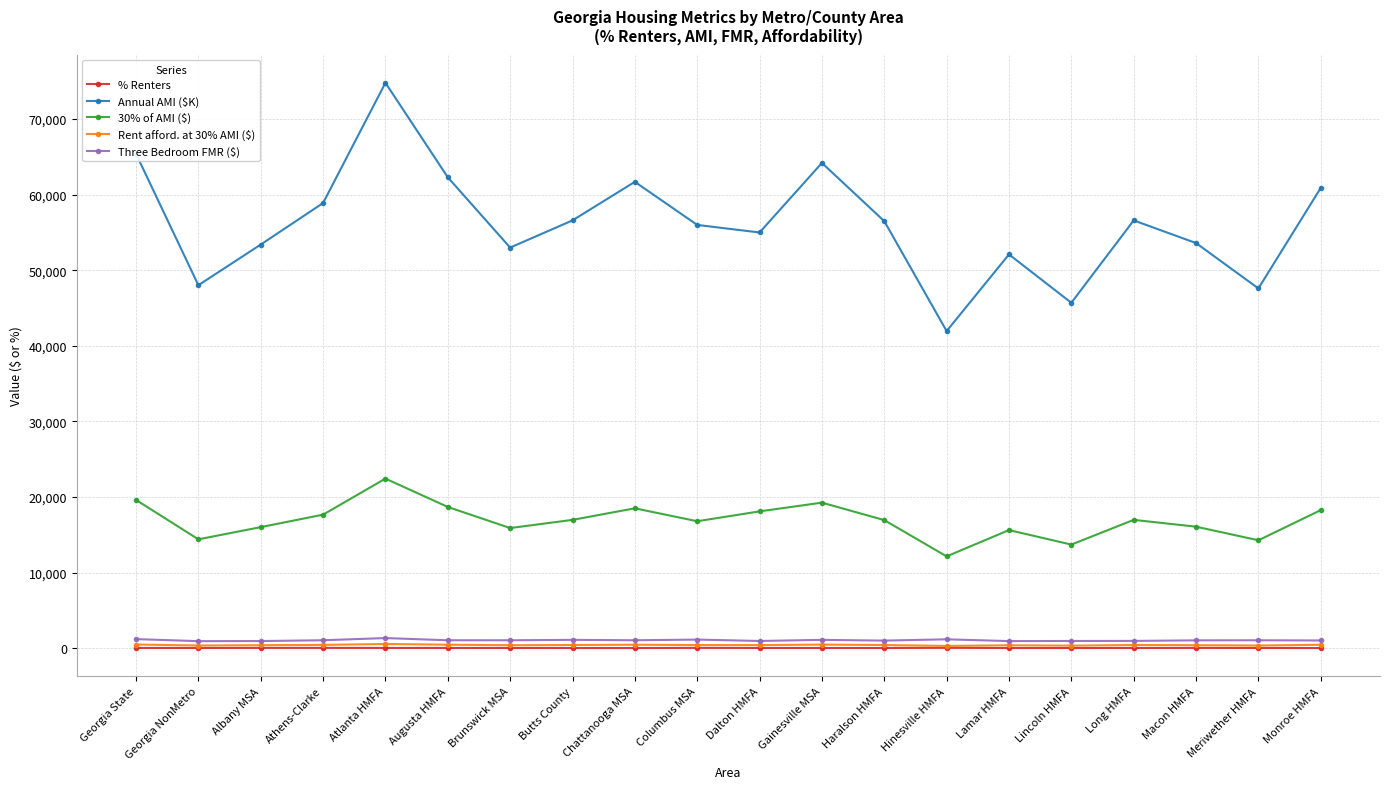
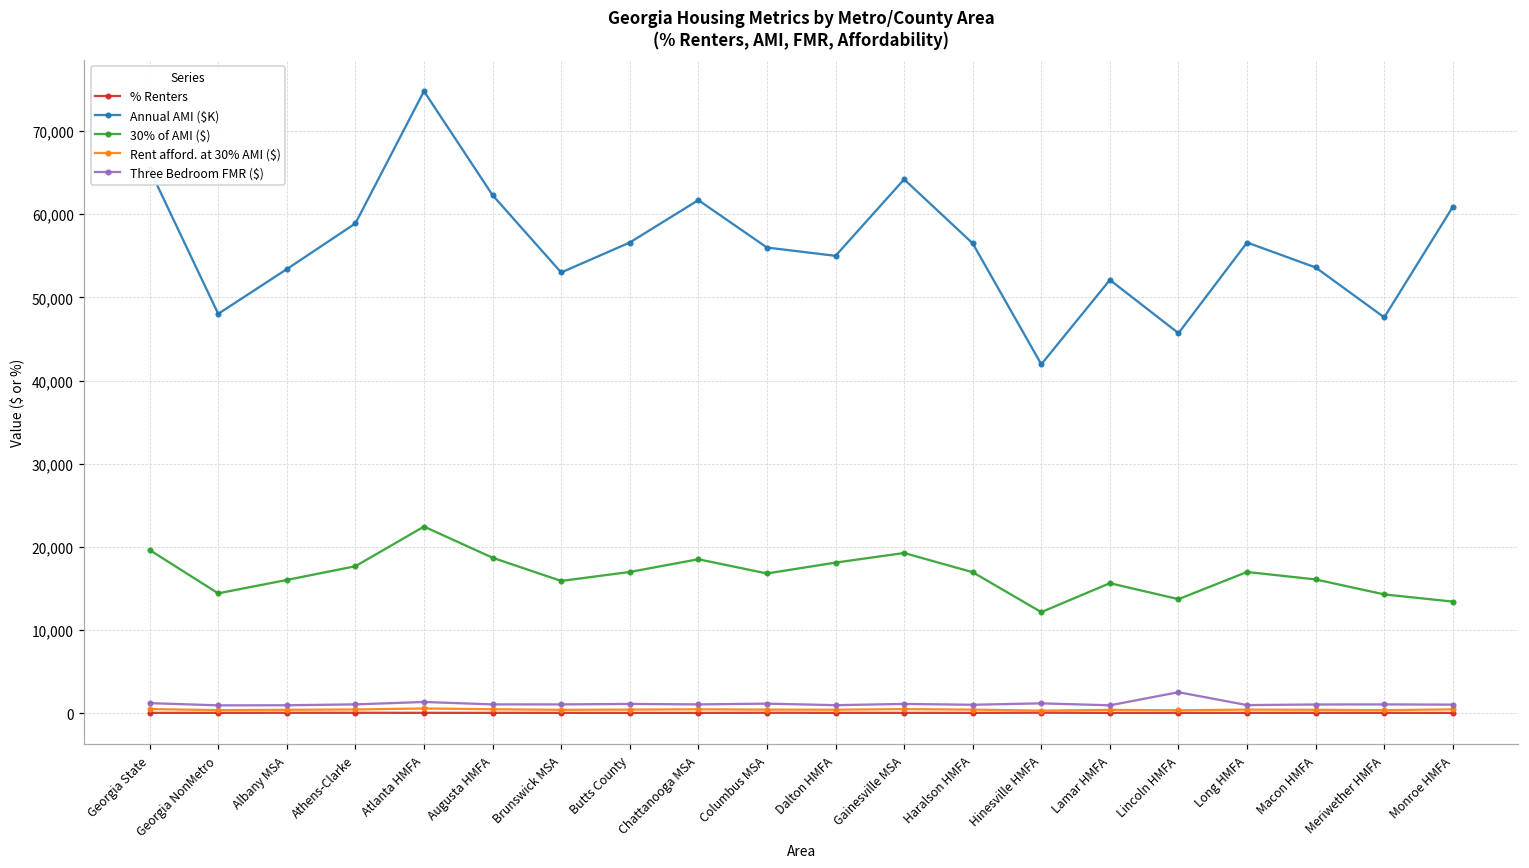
  {
    "% Renters": {
      "Georgia State": "0",
      "Albany MSA": "0",
      "Athens-Clarke": "0",
      "Atlanta HMFA": "0",
      "Augusta HMFA": "0",
      "Brunswick MSA": "0",
      "Butts County": "0",
      "Chattanooga MSA": "0",
      "Columbus MSA": "0",
      "Dalton HMFA": "0",
      "Gainesville MSA": "0",
      "Haralson HMFA": "0",
      "Lamar HMFA": "0",
      "Long HMFA": "0",
      "Macon HMFA": "0",
      "Monroe HMFA": "0"
    },
    "Annual AMI ($K)": {
      "Georgia NonMetro": "48,000",
      "Albany MSA": "53,000",
      "Athens-Clarke": "59,000",
      "Atlanta HMFA": "75,000",
      "Augusta HMFA": "62,000",
      "Brunswick MSA": "53,000",
      "Butts County": "57,000",
      "Chattanooga MSA": "62,000",
      "Columbus MSA": "56,000",
      "Dalton HMFA": "55,000",
      "Gainesville MSA": "64,000",
      "Haralson HMFA": "57,000",
      "Hinesville HMFA": "42,000",
      "Lamar HMFA": "52,000",
      "Lincoln HMFA": "46,000",
      "Long HMFA": "57,000",
      "Macon HMFA": "54,000",
      "Meriwether HMFA": "48,000",
      "Monroe HMFA": "61,000"
    },
    "30% of AMI ($)": {
      "Georgia State": "20,000",
      "Georgia NonMetro": "14,000",
      "Albany MSA": "16,000",
      "Athens-Clarke": "18,000",
      "Atlanta HMFA": "22,000",
      "Augusta HMFA": "19,000",
      "Brunswick MSA": "16,000",
      "Butts County": "17,000",
      "Chattanooga MSA": "19,000",
      "Columbus MSA": "17,000",
      "Dalton HMFA": "18,000",
      "Gainesville MSA": "19,000",
      "Haralson HMFA": "17,000",
      "Hinesville HMFA": "12,000",
      "Lamar HMFA": "16,000",
      "Lincoln HMFA": "14,000",
      "Long HMFA": "17,000",
      "Macon HMFA": "16,000",
      "Meriwether HMFA": "14,000",
-     "Monroe HMFA": "18,000"
+     "Monroe HMFA": "13,000"
    },
    "Rent afford. at 30% AMI ($)": {
      "Georgia State": "0",
      "Albany MSA": "0",
      "Athens-Clarke": "0",
      "Atlanta HMFA": "1,000",
      "Augusta HMFA": "0",
      "Brunswick MSA": "0",
      "Butts County": "0",
      "Chattanooga MSA": "0",
      "Columbus MSA": "0",
      "Dalton HMFA": "0",
      "Gainesville MSA": "0",
      "Haralson HMFA": "0",
      "Lamar HMFA": "0",
      "Long HMFA": "0",
      "Macon HMFA": "0",
      "Monroe HMFA": "0"
    },
    "Three Bedroom FMR ($)": {
      "Georgia State": "1,000",
      "Georgia NonMetro": "1,000",
      "Albany MSA": "1,000",
      "Athens-Clarke": "1,000",
      "Atlanta HMFA": "1,000",
      "Augusta HMFA": "1,000",
      "Brunswick MSA": "1,000",
      "Butts County": "1,000",
      "Chattanooga MSA": "1,000",
      "Columbus MSA": "1,000",
      "Dalton HMFA": "1,000",
      "Gainesville MSA": "1,000",
      "Haralson HMFA": "1,000",
      "Hinesville HMFA": "1,000",
      "Lamar HMFA": "1,000",
-     "Lincoln HMFA": "1,000",
+     "Lincoln HMFA": "3,000",
      "Long HMFA": "1,000",
      "Macon HMFA": "1,000",
      "Meriwether HMFA": "1,000",
      "Monroe HMFA": "1,000"
    }
  }
